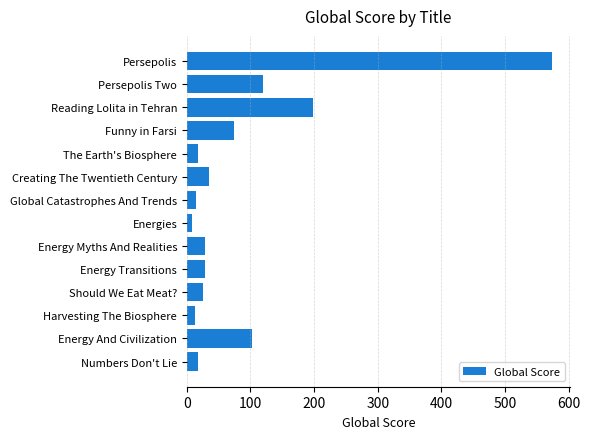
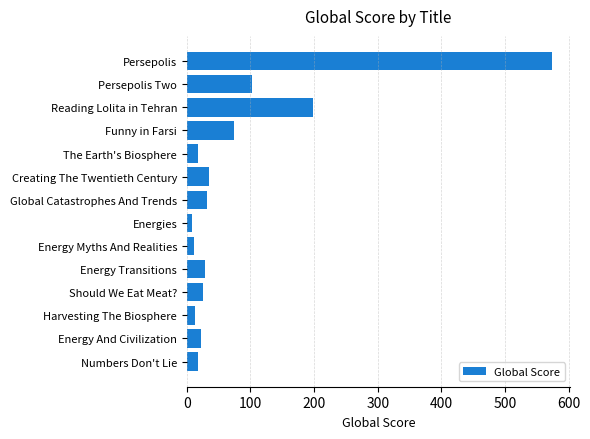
  {
    "Persepolis": 570,
-   "Persepolis Two": 120,
+   "Persepolis Two": 100,
    "Reading Lolita in Tehran": 200,
    "Funny in Farsi": 70,
    "The Earth's Biosphere": 20,
    "Creating The Twentieth Century": 40,
-   "Global Catastrophes And Trends": 20,
+   "Global Catastrophes And Trends": 30,
    "Energies": 10,
-   "Energy Myths And Realities": 30,
+   "Energy Myths And Realities": 10,
    "Energy Transitions": 30,
    "Should We Eat Meat?": 30,
    "Harvesting The Biosphere": 10,
-   "Energy And Civilization": 100,
+   "Energy And Civilization": 20,
    "Numbers Don't Lie": 20
  }
